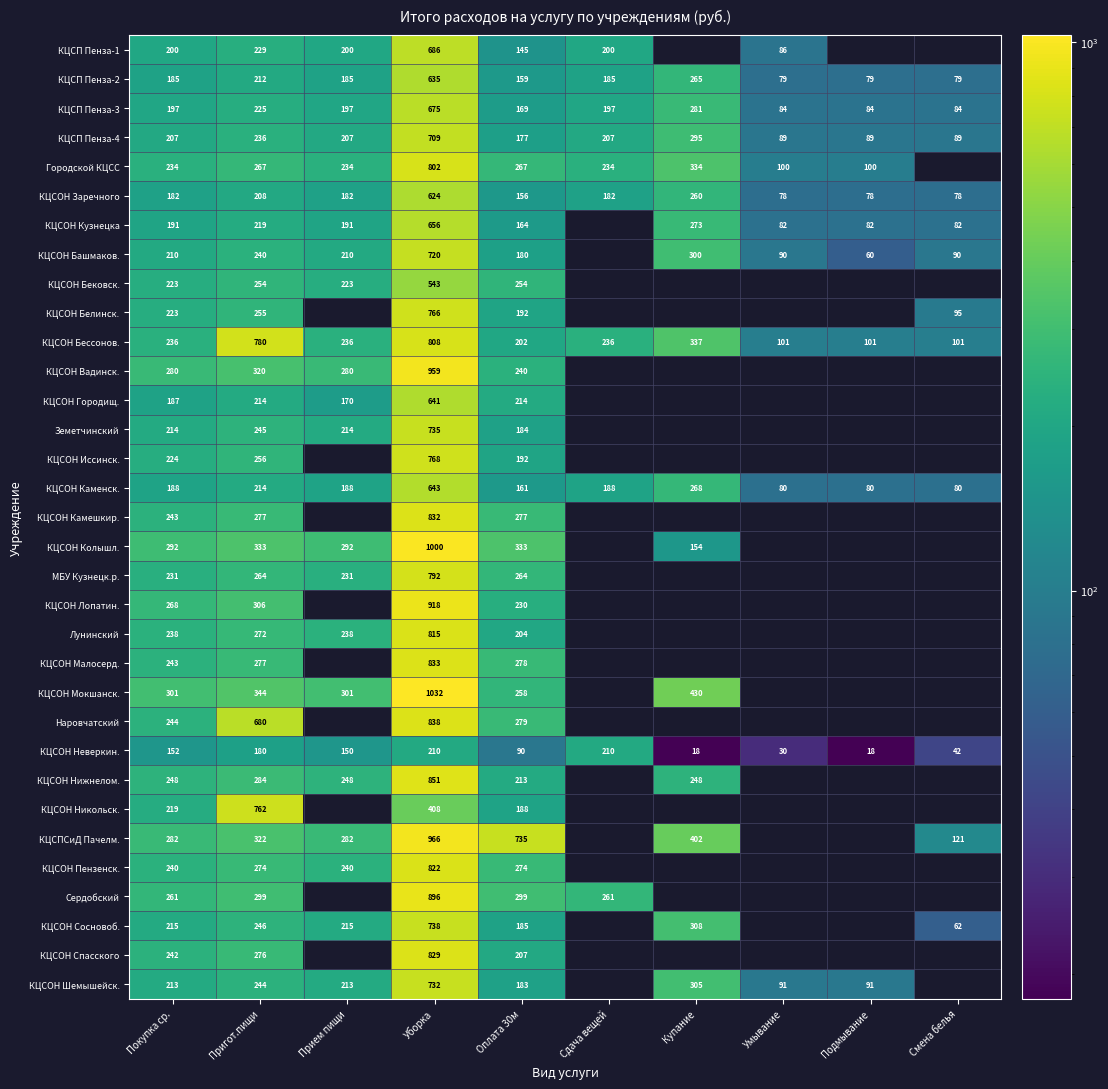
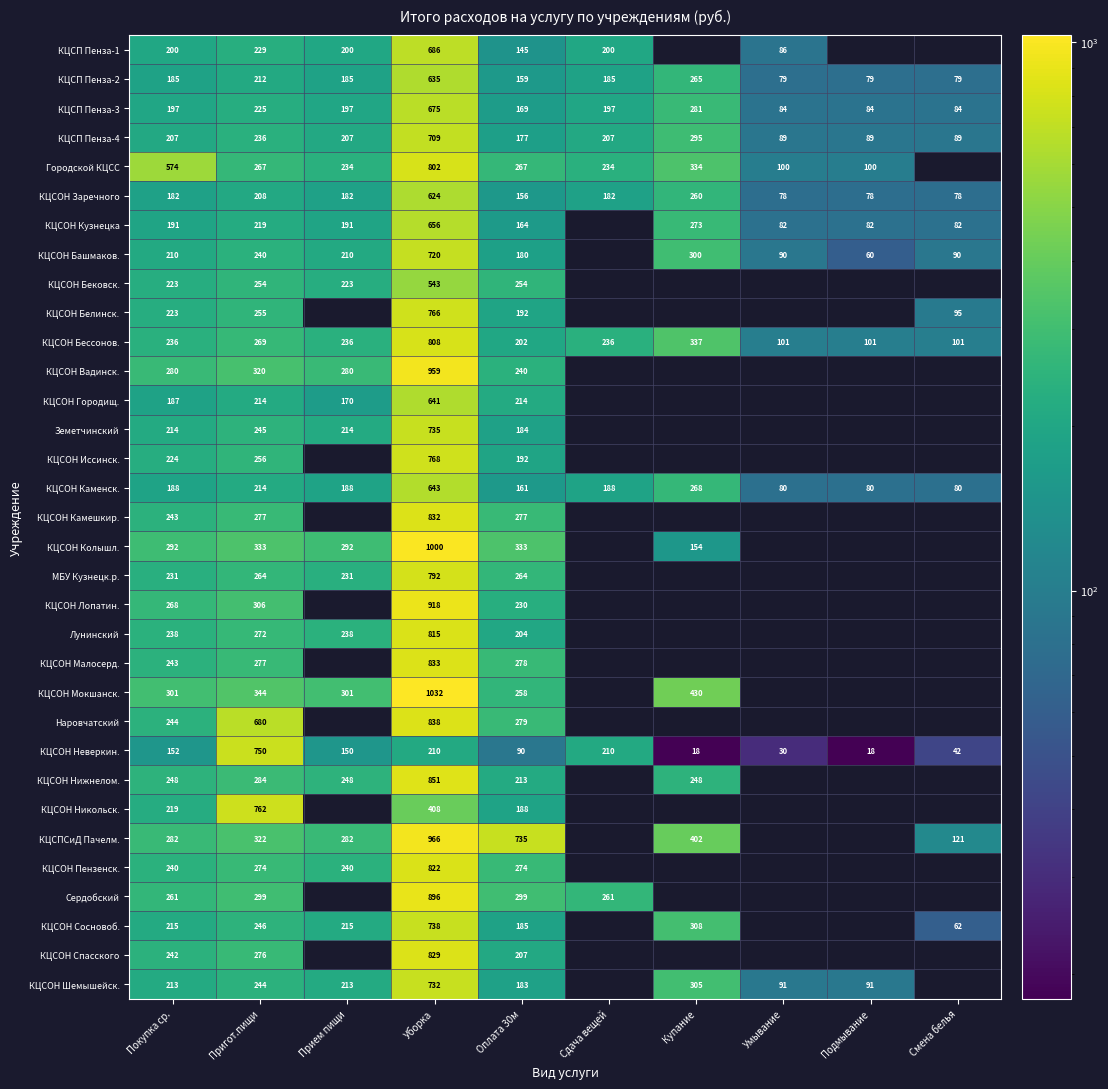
  {
    "Городской КЦСС": {
-     "Покупка ср.": 234,
+     "Покупка ср.": 574,
      "Пригот.пищи": 267,
      "Прием пищи": 234,
      "Уборка": 802,
      "Оплата 30м": 267,
      "Сдача вещей": 234,
      "Купание": 334,
      "Умывание": 100,
      "Подмывание": 100
    },
    "КЦСОН Бессонов.": {
      "Покупка ср.": 236,
-     "Пригот.пищи": 780,
+     "Пригот.пищи": 269,
      "Прием пищи": 236,
      "Уборка": 808,
      "Оплата 30м": 202,
      "Сдача вещей": 236,
      "Купание": 337,
      "Умывание": 101,
      "Подмывание": 101,
      "Смена белья": 101
    },
    "КЦСОН Неверкин.": {
      "Покупка ср.": 152,
-     "Пригот.пищи": 180,
+     "Пригот.пищи": 750,
      "Прием пищи": 150,
      "Уборка": 210,
      "Оплата 30м": 90,
      "Сдача вещей": 210,
      "Купание": 18,
      "Умывание": 30,
      "Подмывание": 18,
      "Смена белья": 42
    }
  }
